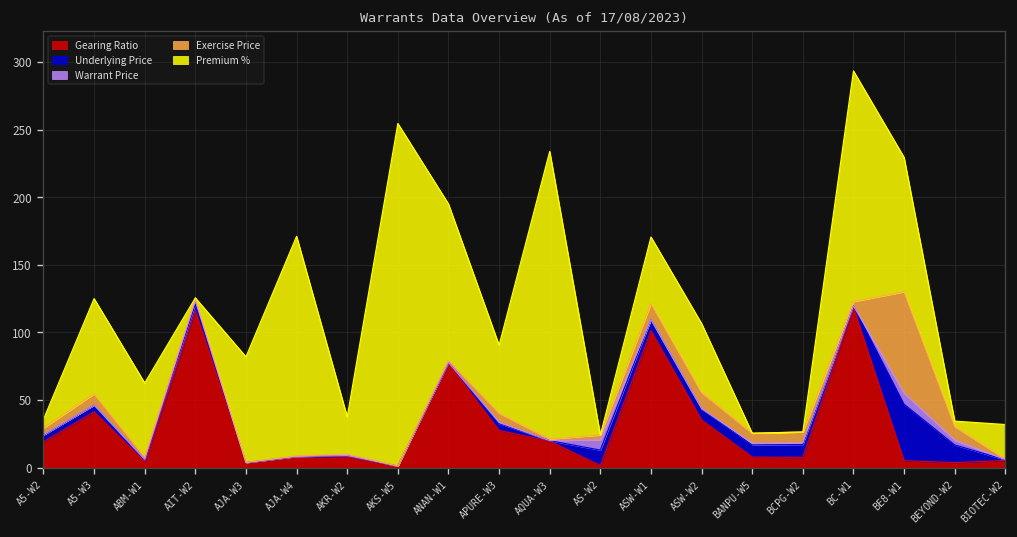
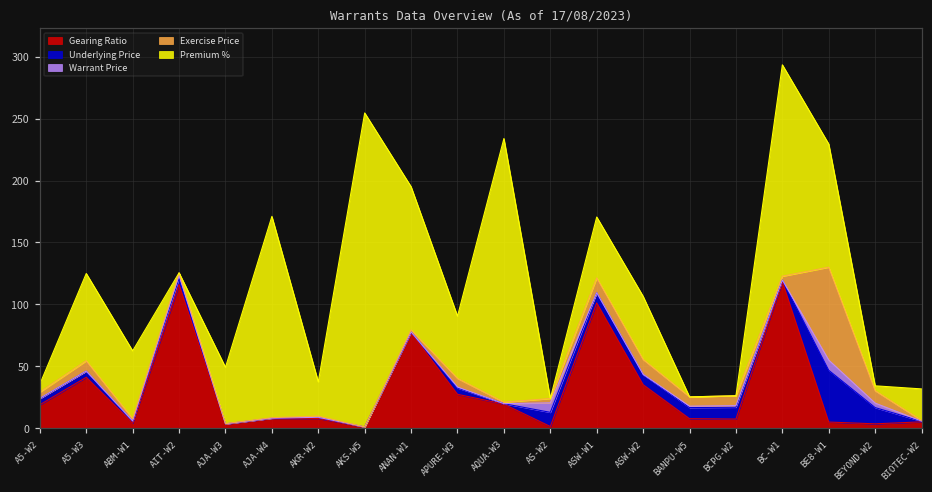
  {
    "Gearing Ratio": {
      "A5-W2": 19,
      "A5-W3": 41,
      "AIT-W2": 116,
      "APURE-W3": 27,
      "AS-W2": 1,
      "ASW-W1": 101,
      "ASW-W2": 35,
      "BANPU-W5": 8,
      "BCPG-W2": 7,
      "BE8-W1": 5,
      "BEYOND-W2": 4
    },
    "Underlying Price": {
      "AIT-W2": 5,
      "AS-W2": 11,
      "BE8-W1": 42,
      "BEYOND-W2": 13
    },
    "Warrant Price": {
      "AS-W2": 8,
      "BE8-W1": 8,
      "BEYOND-W2": 4
    },
    "Exercise Price": {
      "A5-W2": 5,
      "A5-W3": 8,
      "APURE-W3": 7,
      "ASW-W1": 12,
      "ASW-W2": 12,
      "BC-W1": 3,
      "BE8-W1": 75,
      "BEYOND-W2": 10
    },
    "Premium %": {
      "A5-W2": 6,
      "A5-W3": 70,
      "ABM-W1": 55,
-     "AJA-W3": 78,
+     "AJA-W3": 45,
      "AJA-W4": 163,
      "AKR-W2": 28,
      "AKS-W5": 253,
      "ANAN-W1": 116,
      "APURE-W3": 50,
      "AQUA-W3": 213,
      "ASW-W1": 49,
      "ASW-W2": 51,
      "BC-W1": 171,
      "BE8-W1": 99,
      "BEYOND-W2": 4,
      "BIOTEC-W2": 26
    }
  }
